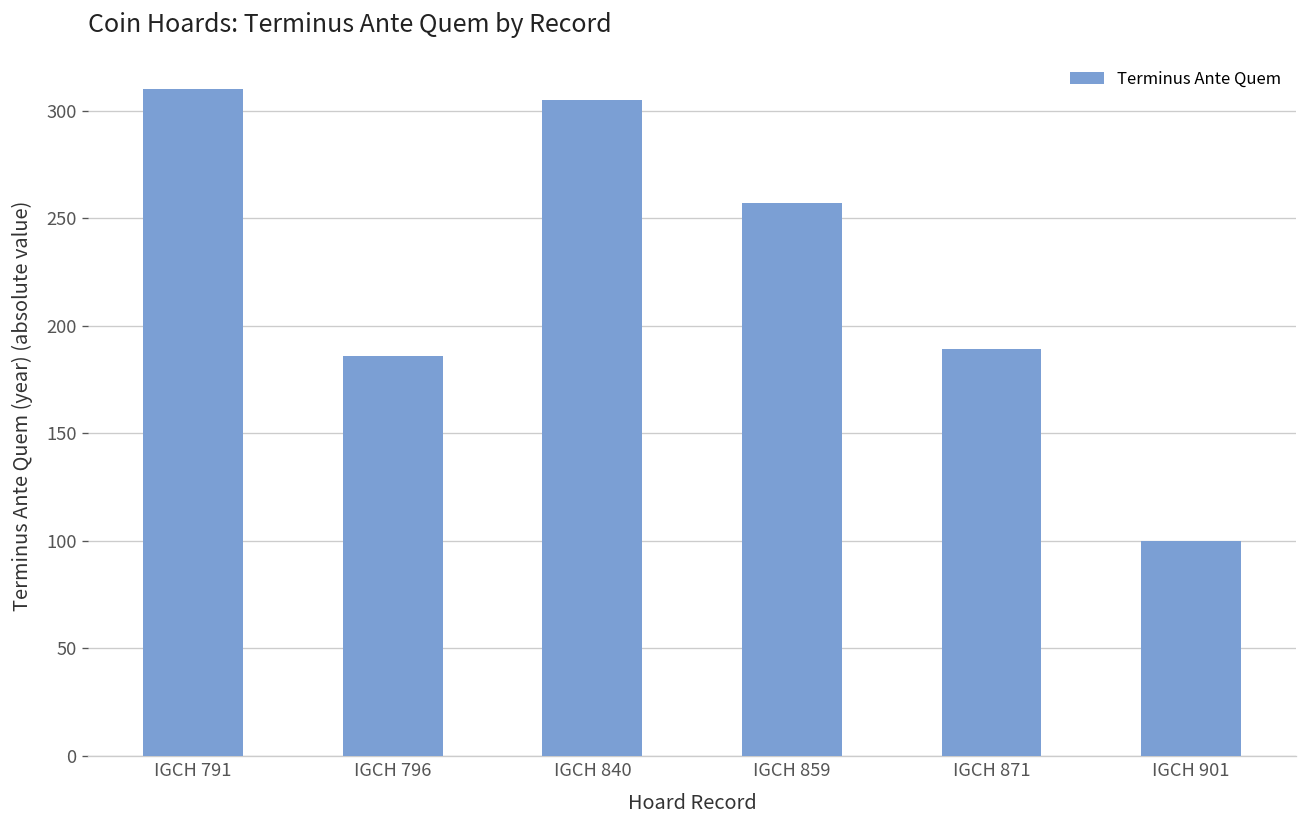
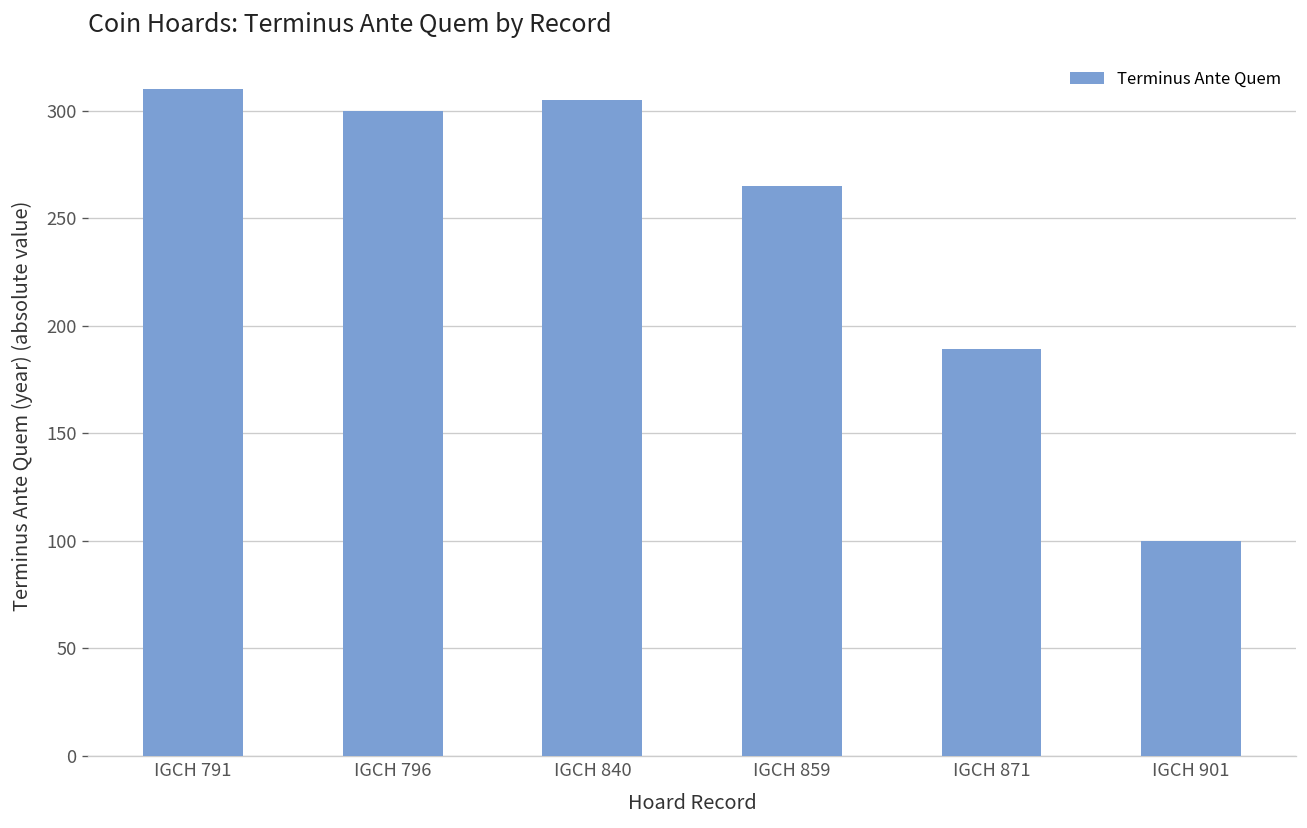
  {
    "IGCH 791": 310,
-   "IGCH 796": 186,
+   "IGCH 796": 300,
    "IGCH 840": 305,
-   "IGCH 859": 257,
+   "IGCH 859": 265,
    "IGCH 871": 189,
    "IGCH 901": 100
  }
